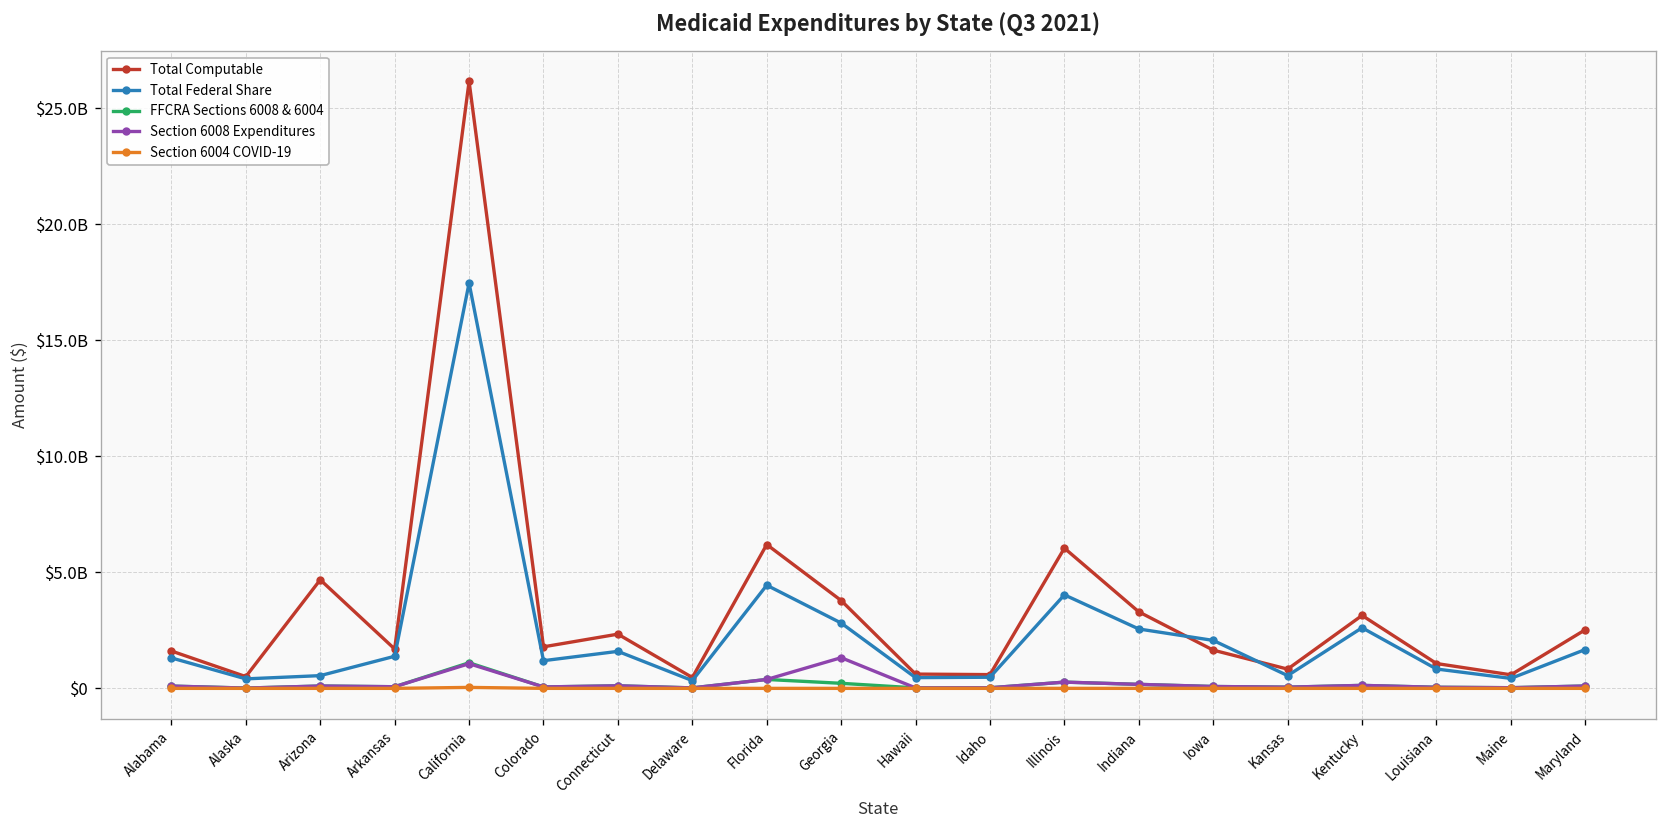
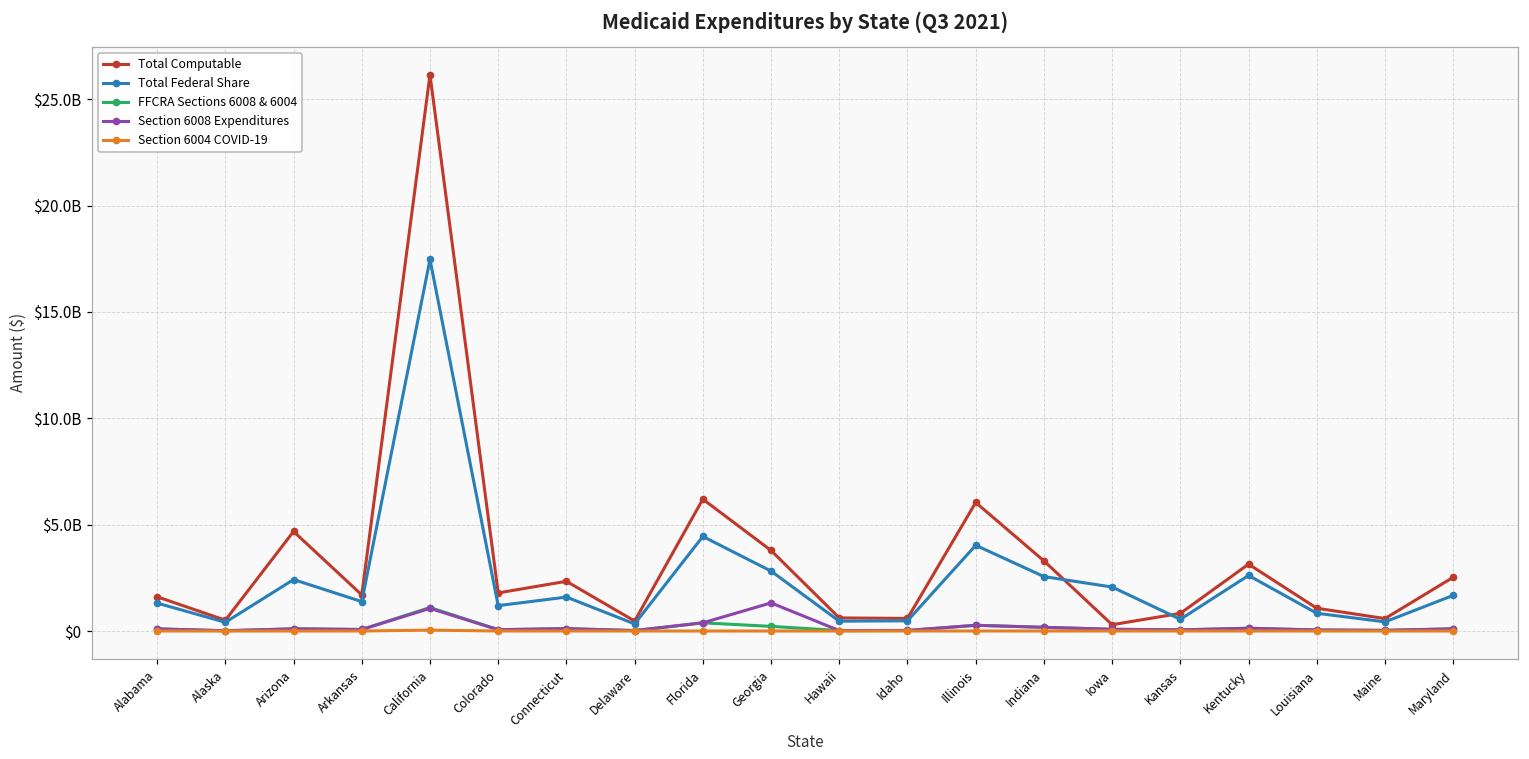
  {
    "Total Computable": {
      "Alabama": "$1600000000",
      "Arizona": "$4700000000",
      "Arkansas": "$1700000000",
      "California": "$26100000000",
      "Colorado": "$1800000000",
      "Connecticut": "$2300000000",
      "Delaware": "$500000000",
      "Florida": "$6200000000",
      "Georgia": "$3800000000",
      "Hawaii": "$600000000",
      "Illinois": "$6000000000",
      "Indiana": "$3300000000",
-     "Iowa": "$1600000000",
+     "Iowa": "$300000000",
      "Kansas": "$800000000",
      "Kentucky": "$3100000000",
      "Louisiana": "$1100000000",
      "Maine": "$600000000",
      "Maryland": "$2500000000"
    },
    "Total Federal Share": {
      "Alabama": "$1300000000",
-     "Arizona": "$500000000",
+     "Arizona": "$2400000000",
      "Arkansas": "$1400000000",
      "California": "$17500000000",
      "Colorado": "$1200000000",
      "Connecticut": "$1600000000",
      "Delaware": "$300000000",
      "Florida": "$4400000000",
      "Georgia": "$2800000000",
      "Hawaii": "$500000000",
      "Illinois": "$4000000000",
      "Indiana": "$2600000000",
      "Iowa": "$2100000000",
      "Kansas": "$500000000",
      "Kentucky": "$2600000000",
      "Louisiana": "$800000000",
      "Maine": "$400000000",
      "Maryland": "$1700000000"
    },
    "FFCRA Sections 6008 & 6004": {
      "Georgia": "$200000000"
    },
    "Section 6008 Expenditures": {
      "Georgia": "$1300000000"
    },
    "Section 6004 COVID-19": {
      "California": "$0",
      "Florida": "$0",
      "Georgia": "$0",
      "Illinois": "$0",
      "Indiana": "$0"
    }
  }
